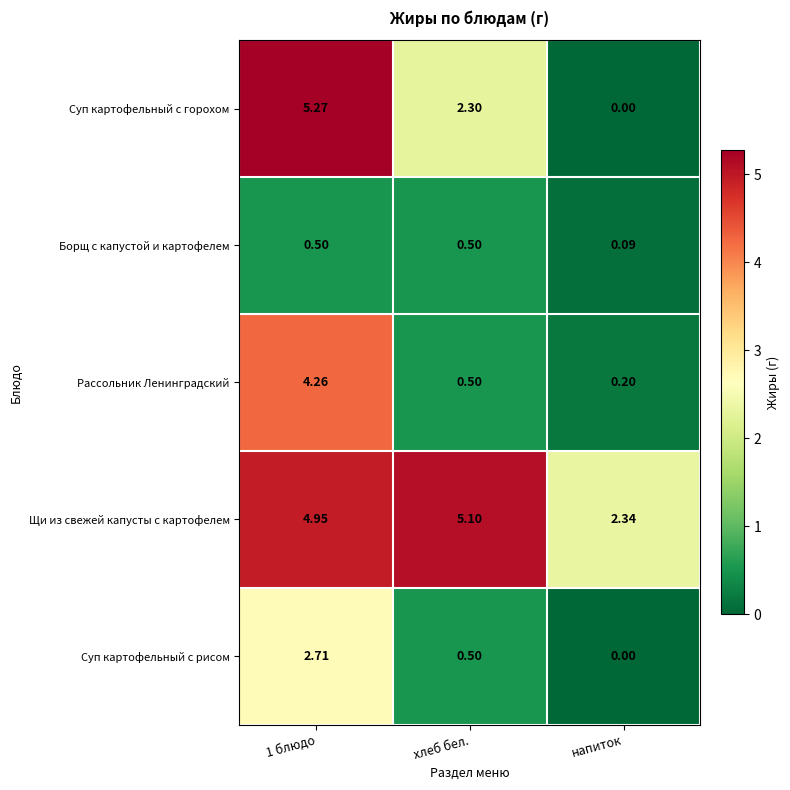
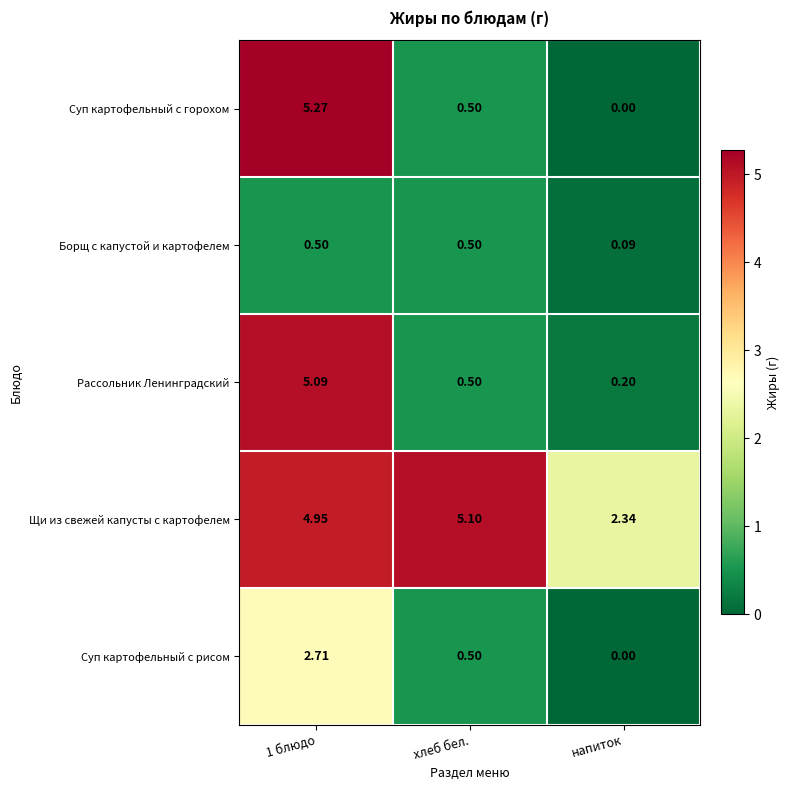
  {
    "Суп картофельный с горохом": {
      "1 блюдо": 5.27,
-     "хлеб бел.": 2.30,
+     "хлеб бел.": 0.50,
      "напиток": 0.00
    },
    "Борщ с капустой и картофелем": {
      "1 блюдо": 0.50,
      "хлеб бел.": 0.50,
      "напиток": 0.09
    },
    "Рассольник Ленинградский": {
-     "1 блюдо": 4.26,
+     "1 блюдо": 5.09,
      "хлеб бел.": 0.50,
      "напиток": 0.20
    },
    "Щи из свежей капусты с картофелем": {
      "1 блюдо": 4.95,
      "хлеб бел.": 5.10,
      "напиток": 2.34
    },
    "Суп картофельный с рисом": {
      "1 блюдо": 2.71,
      "хлеб бел.": 0.50,
      "напиток": 0.00
    }
  }
